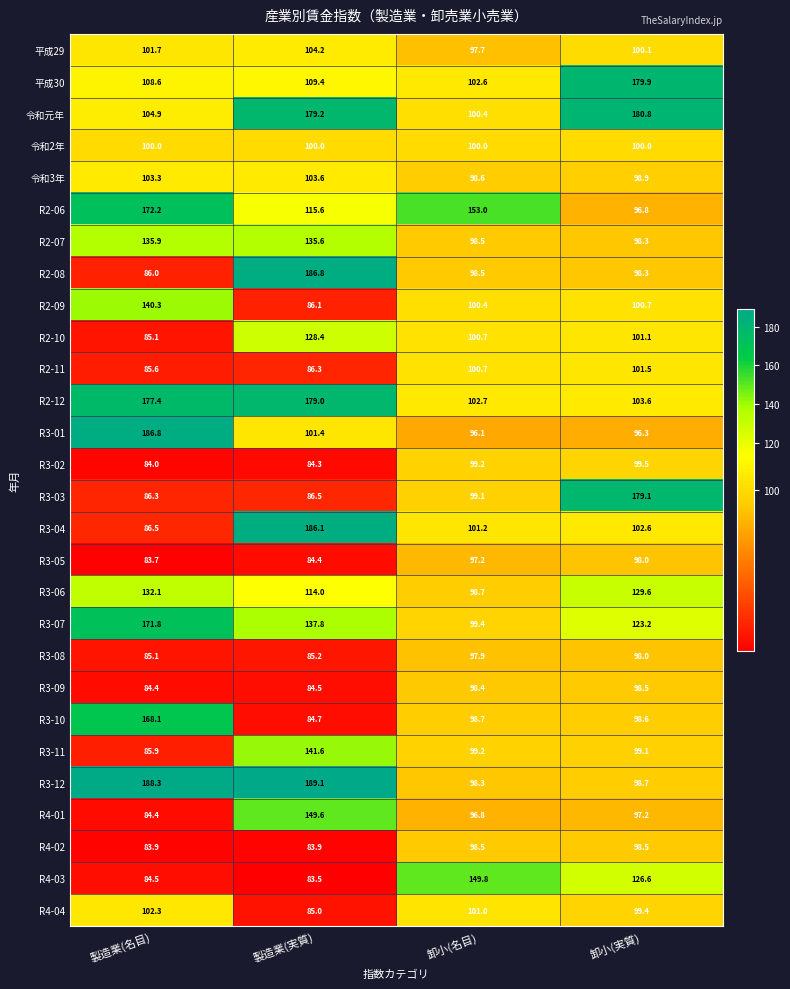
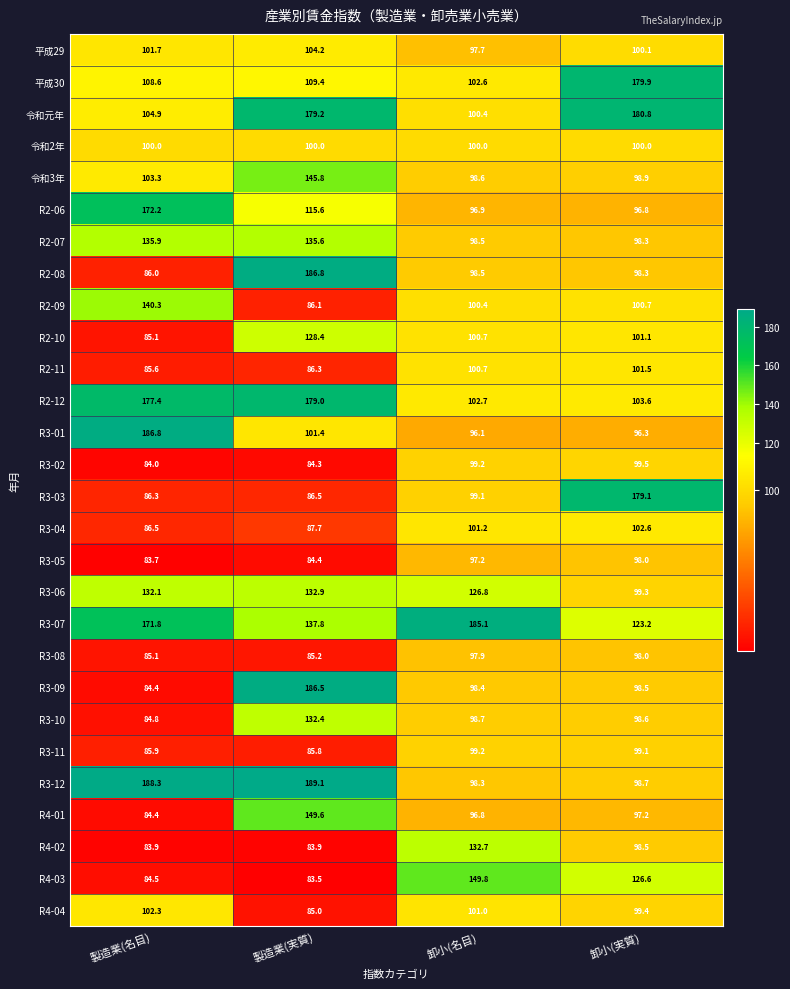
  {
    "平成29": {
      "製造業(名目)": 101.7,
      "製造業(実質)": 104.2,
      "卸小(名目)": 97.7,
      "卸小(実質)": 100.1
    },
    "平成30": {
      "製造業(名目)": 108.6,
      "製造業(実質)": 109.4,
      "卸小(名目)": 102.6,
      "卸小(実質)": 179.9
    },
    "令和元年": {
      "製造業(名目)": 104.9,
      "製造業(実質)": 179.2,
      "卸小(名目)": 100.4,
      "卸小(実質)": 180.8
    },
    "令和2年": {
      "製造業(名目)": 100.0,
      "製造業(実質)": 100.0,
      "卸小(名目)": 100.0,
      "卸小(実質)": 100.0
    },
    "令和3年": {
      "製造業(名目)": 103.3,
-     "製造業(実質)": 103.6,
+     "製造業(実質)": 145.8,
      "卸小(名目)": 98.6,
      "卸小(実質)": 98.9
    },
    "R2-06": {
      "製造業(名目)": 172.2,
      "製造業(実質)": 115.6,
-     "卸小(名目)": 153.0,
+     "卸小(名目)": 96.9,
      "卸小(実質)": 96.8
    },
    "R2-07": {
      "製造業(名目)": 135.9,
      "製造業(実質)": 135.6,
      "卸小(名目)": 98.5,
      "卸小(実質)": 98.3
    },
    "R2-08": {
      "製造業(名目)": 86.0,
      "製造業(実質)": 186.8,
      "卸小(名目)": 98.5,
      "卸小(実質)": 98.3
    },
    "R2-09": {
      "製造業(名目)": 140.3,
      "製造業(実質)": 86.1,
      "卸小(名目)": 100.4,
      "卸小(実質)": 100.7
    },
    "R2-10": {
      "製造業(名目)": 85.1,
      "製造業(実質)": 128.4,
      "卸小(名目)": 100.7,
      "卸小(実質)": 101.1
    },
    "R2-11": {
      "製造業(名目)": 85.6,
      "製造業(実質)": 86.3,
      "卸小(名目)": 100.7,
      "卸小(実質)": 101.5
    },
    "R2-12": {
      "製造業(名目)": 177.4,
      "製造業(実質)": 179.0,
      "卸小(名目)": 102.7,
      "卸小(実質)": 103.6
    },
    "R3-01": {
      "製造業(名目)": 186.8,
      "製造業(実質)": 101.4,
      "卸小(名目)": 96.1,
      "卸小(実質)": 96.3
    },
    "R3-02": {
      "製造業(名目)": 84.0,
      "製造業(実質)": 84.3,
      "卸小(名目)": 99.2,
      "卸小(実質)": 99.5
    },
    "R3-03": {
      "製造業(名目)": 86.3,
      "製造業(実質)": 86.5,
      "卸小(名目)": 99.1,
      "卸小(実質)": 179.1
    },
    "R3-04": {
      "製造業(名目)": 86.5,
-     "製造業(実質)": 186.1,
+     "製造業(実質)": 87.7,
      "卸小(名目)": 101.2,
      "卸小(実質)": 102.6
    },
    "R3-05": {
      "製造業(名目)": 83.7,
      "製造業(実質)": 84.4,
      "卸小(名目)": 97.2,
      "卸小(実質)": 98.0
    },
    "R3-06": {
      "製造業(名目)": 132.1,
-     "製造業(実質)": 114.0,
-     "卸小(名目)": 98.7,
-     "卸小(実質)": 129.6
+     "製造業(実質)": 132.9,
+     "卸小(名目)": 126.8,
+     "卸小(実質)": 99.3
    },
    "R3-07": {
      "製造業(名目)": 171.8,
      "製造業(実質)": 137.8,
-     "卸小(名目)": 99.4,
+     "卸小(名目)": 185.1,
      "卸小(実質)": 123.2
    },
    "R3-08": {
      "製造業(名目)": 85.1,
      "製造業(実質)": 85.2,
      "卸小(名目)": 97.9,
      "卸小(実質)": 98.0
    },
    "R3-09": {
      "製造業(名目)": 84.4,
-     "製造業(実質)": 84.5,
+     "製造業(実質)": 186.5,
      "卸小(名目)": 98.4,
      "卸小(実質)": 98.5
    },
    "R3-10": {
-     "製造業(名目)": 168.1,
-     "製造業(実質)": 84.7,
+     "製造業(名目)": 84.8,
+     "製造業(実質)": 132.4,
      "卸小(名目)": 98.7,
      "卸小(実質)": 98.6
    },
    "R3-11": {
      "製造業(名目)": 85.9,
-     "製造業(実質)": 141.6,
+     "製造業(実質)": 85.8,
      "卸小(名目)": 99.2,
      "卸小(実質)": 99.1
    },
    "R3-12": {
      "製造業(名目)": 188.3,
      "製造業(実質)": 189.1,
      "卸小(名目)": 98.3,
      "卸小(実質)": 98.7
    },
    "R4-01": {
      "製造業(名目)": 84.4,
      "製造業(実質)": 149.6,
      "卸小(名目)": 96.8,
      "卸小(実質)": 97.2
    },
    "R4-02": {
      "製造業(名目)": 83.9,
      "製造業(実質)": 83.9,
-     "卸小(名目)": 98.5,
+     "卸小(名目)": 132.7,
      "卸小(実質)": 98.5
    },
    "R4-03": {
      "製造業(名目)": 84.5,
      "製造業(実質)": 83.5,
      "卸小(名目)": 149.8,
      "卸小(実質)": 126.6
    },
    "R4-04": {
      "製造業(名目)": 102.3,
      "製造業(実質)": 85.0,
      "卸小(名目)": 101.0,
      "卸小(実質)": 99.4
    }
  }
